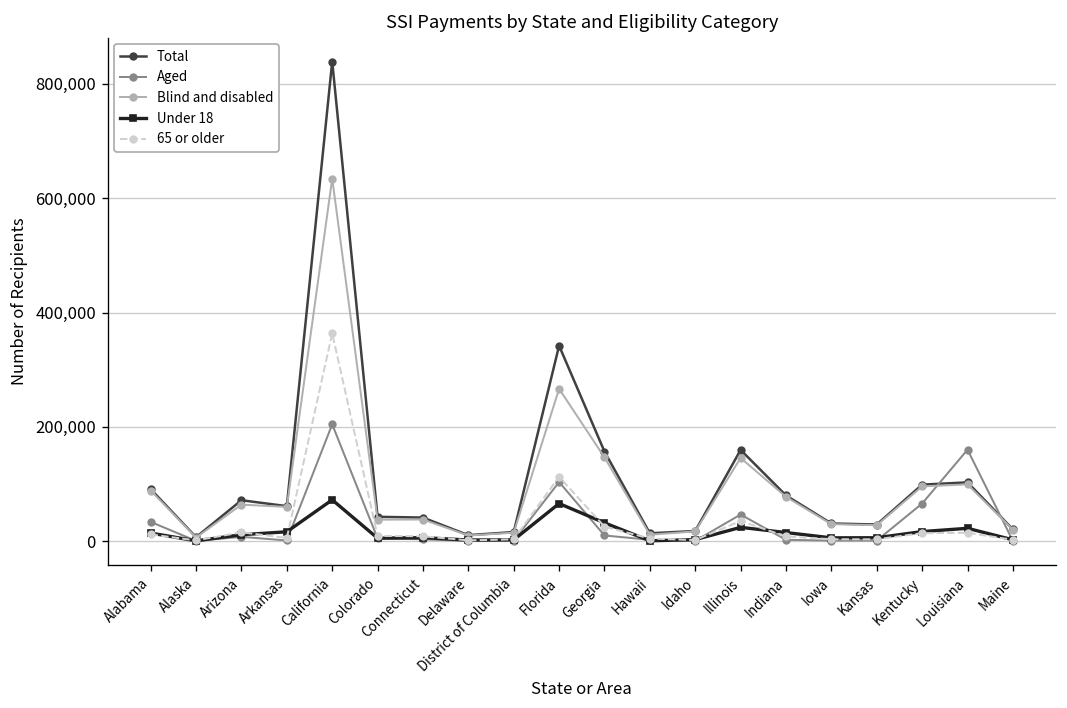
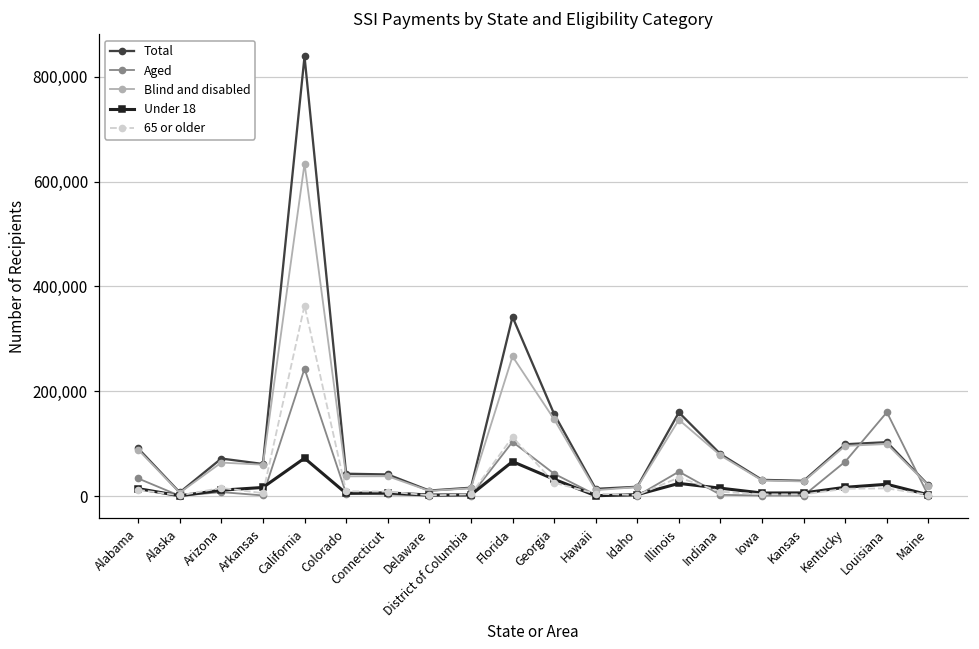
  {
    "Aged": {
      "Alabama": "30,000",
-     "California": "200,000",
+     "California": "240,000",
      "Florida": "100,000",
-     "Georgia": "10,000",
+     "Georgia": "40,000",
      "Illinois": "50,000",
      "Indiana": "0",
      "Kentucky": "70,000",
      "Louisiana": "160,000"
    }
  }
